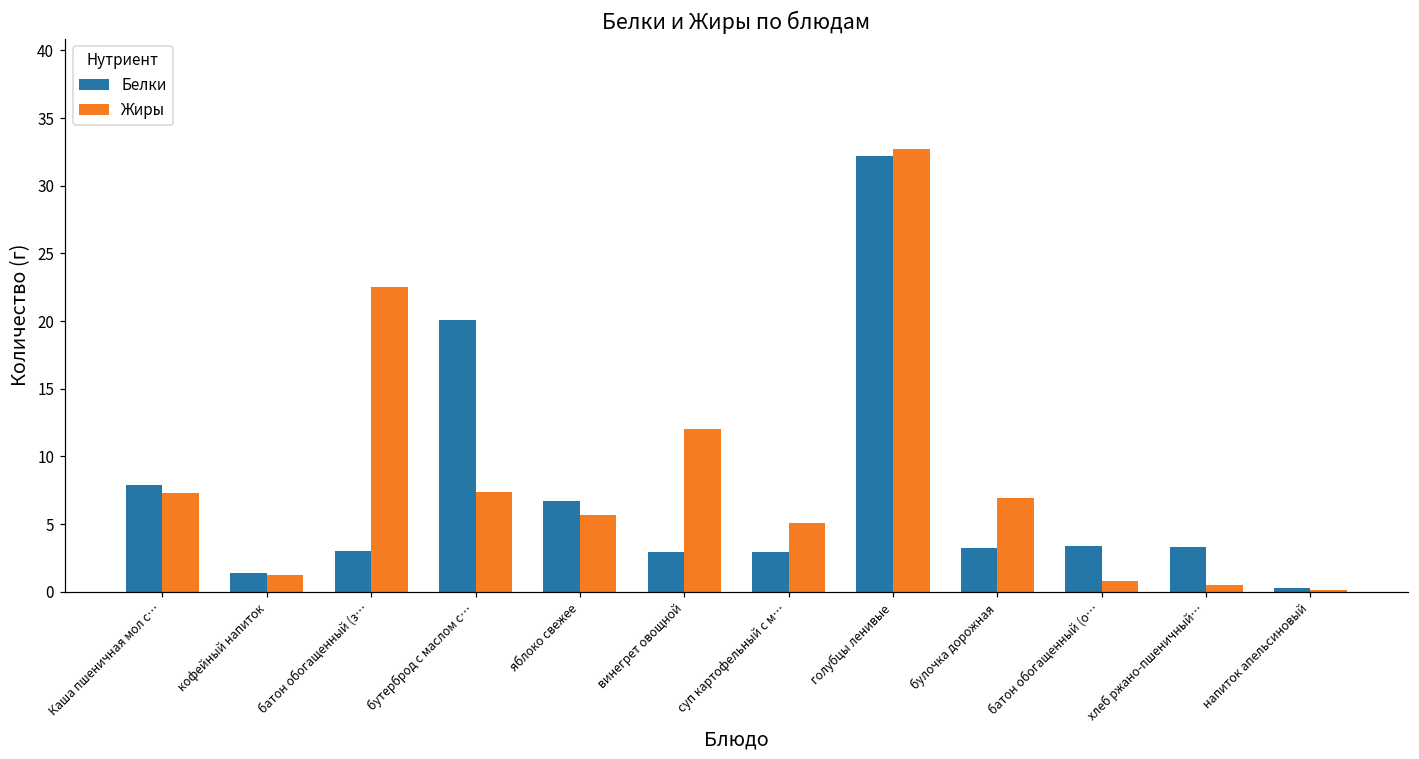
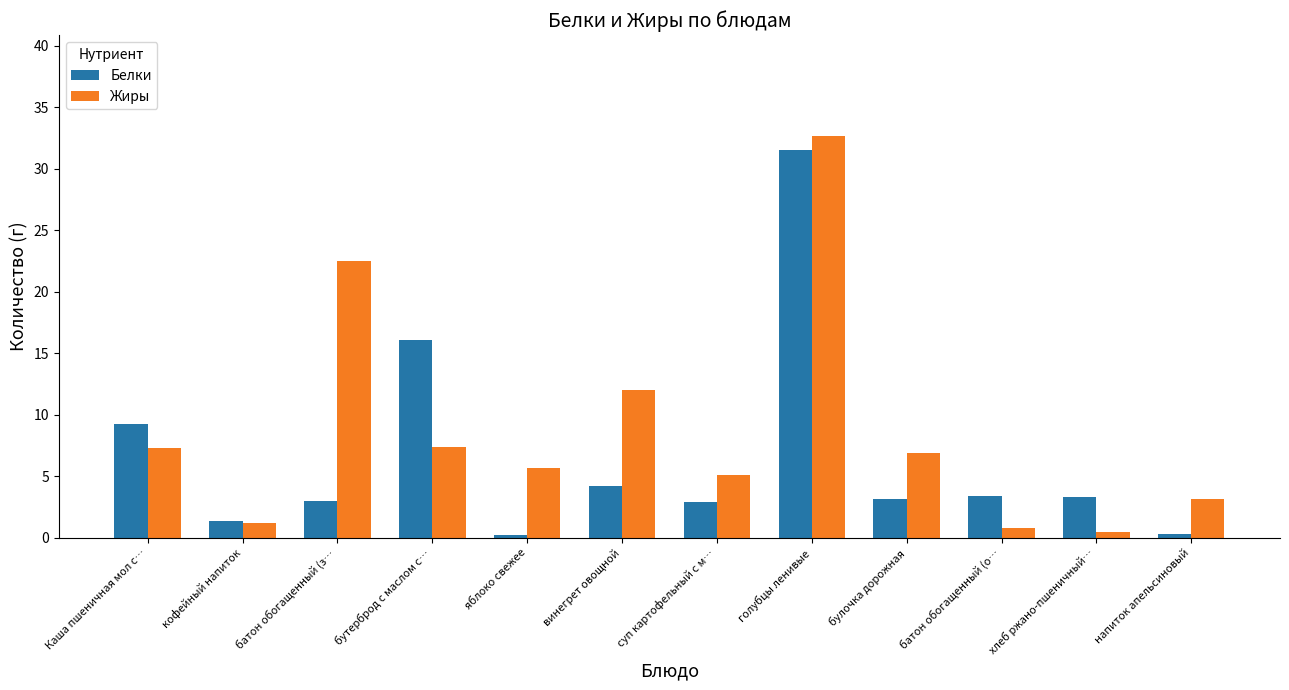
  {
    "Белки": {
-     "Каша пшеничная мол с…": 7.9,
+     "Каша пшеничная мол с…": 9.3,
      "кофейный напиток": 1.4,
      "батон обогащенный (з…": 3.0,
-     "бутерброд с маслом с…": 20.1,
-     "яблоко свежее": 6.7,
-     "винегрет овощной": 2.9,
+     "бутерброд с маслом с…": 16.1,
+     "яблоко свежее": 0.2,
+     "винегрет овощной": 4.2,
      "суп картофельный с м…": 2.9,
-     "голубцы ленивые": 32.2,
+     "голубцы ленивые": 31.5,
      "булочка дорожная": 3.2,
      "батон обогащенный (о…": 3.4,
      "хлеб ржано-пшеничный…": 3.3,
      "напиток апельсиновый": 0.3
    },
    "Жиры": {
      "Каша пшеничная мол с…": 7.3,
      "кофейный напиток": 1.2,
      "батон обогащенный (з…": 22.5,
      "бутерброд с маслом с…": 7.4,
      "яблоко свежее": 5.7,
      "винегрет овощной": 12.0,
      "суп картофельный с м…": 5.1,
      "голубцы ленивые": 32.7,
      "булочка дорожная": 6.9,
      "батон обогащенный (о…": 0.8,
      "хлеб ржано-пшеничный…": 0.5,
-     "напиток апельсиновый": 0.1
+     "напиток апельсиновый": 3.2
    }
  }
